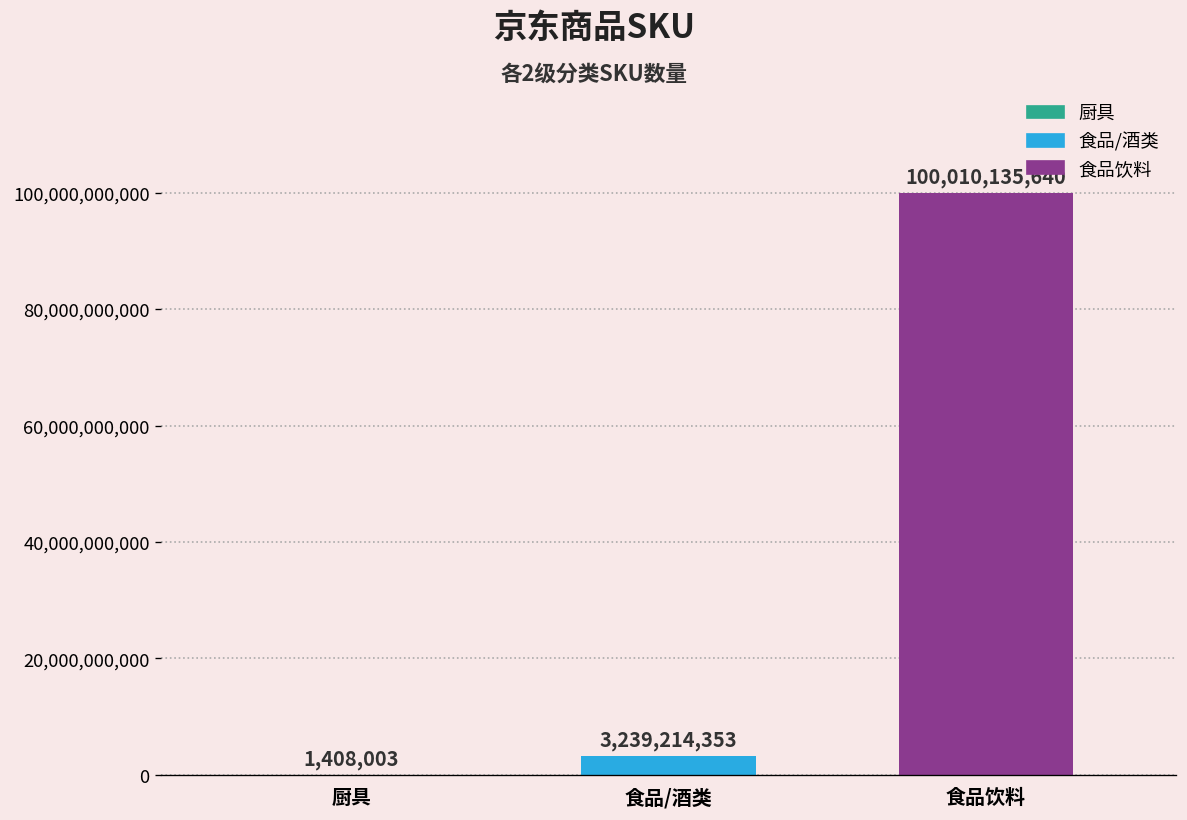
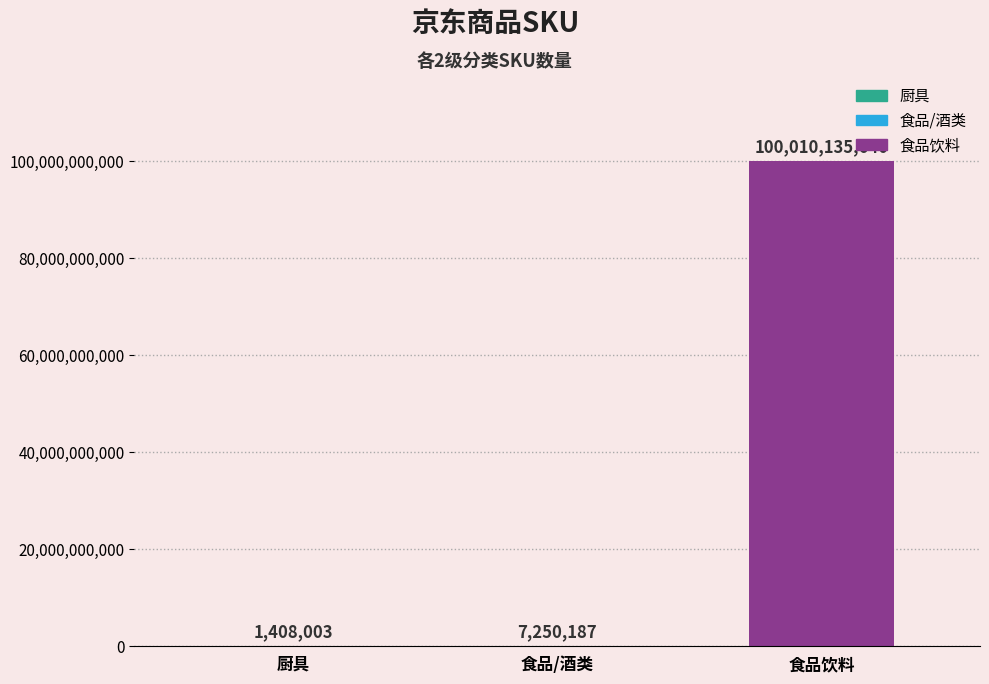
  {
    "厨具": "1,408,003",
-   "食品/酒类": "3,239,214,353",
+   "食品/酒类": "7,250,187",
    "食品饮料": "100,010,135,640"
  }
